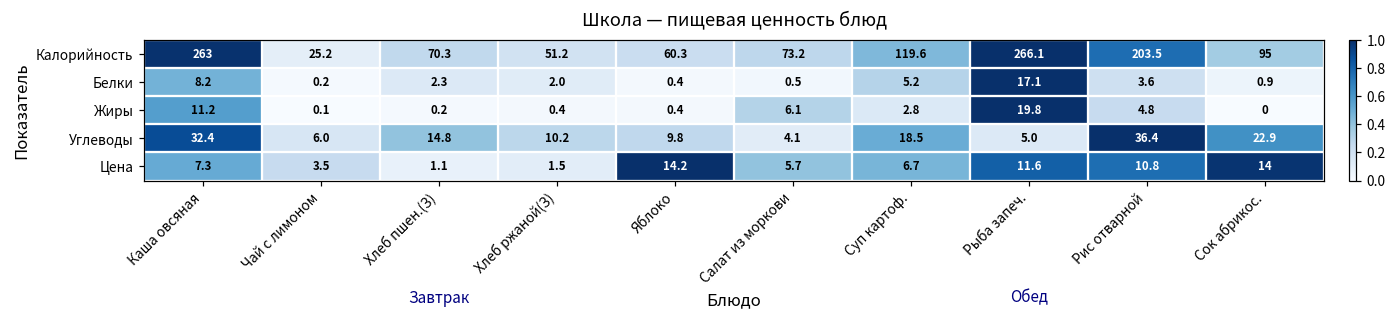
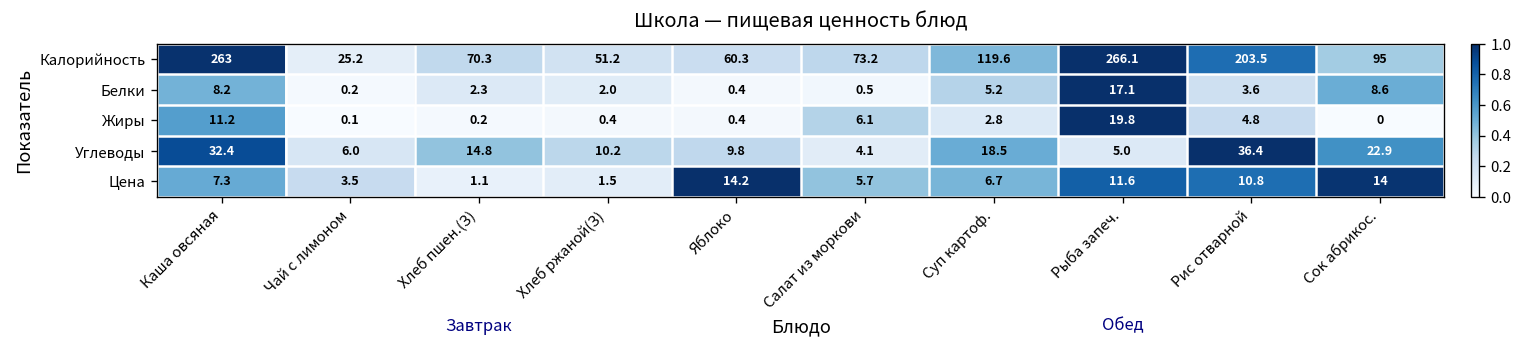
  {
    "Калорийность": {
      "Каша овсяная": 263,
      "Чай с лимоном": 25.2,
      "Хлеб пшен.(З)": 70.3,
      "Хлеб ржаной(З)": 51.2,
      "Яблоко": 60.3,
      "Салат из моркови": 73.2,
      "Суп картоф.": 119.6,
      "Рыба запеч.": 266.1,
      "Рис отварной": 203.5,
      "Сок абрикос.": 95
    },
    "Белки": {
      "Каша овсяная": 8.2,
      "Чай с лимоном": 0.2,
      "Хлеб пшен.(З)": 2.3,
      "Хлеб ржаной(З)": 2.0,
      "Яблоко": 0.4,
      "Салат из моркови": 0.5,
      "Суп картоф.": 5.2,
      "Рыба запеч.": 17.1,
      "Рис отварной": 3.6,
-     "Сок абрикос.": 0.9
+     "Сок абрикос.": 8.6
    },
    "Жиры": {
      "Каша овсяная": 11.2,
      "Чай с лимоном": 0.1,
      "Хлеб пшен.(З)": 0.2,
      "Хлеб ржаной(З)": 0.4,
      "Яблоко": 0.4,
      "Салат из моркови": 6.1,
      "Суп картоф.": 2.8,
      "Рыба запеч.": 19.8,
      "Рис отварной": 4.8,
      "Сок абрикос.": 0
    },
    "Углеводы": {
      "Каша овсяная": 32.4,
      "Чай с лимоном": 6.0,
      "Хлеб пшен.(З)": 14.8,
      "Хлеб ржаной(З)": 10.2,
      "Яблоко": 9.8,
      "Салат из моркови": 4.1,
      "Суп картоф.": 18.5,
      "Рыба запеч.": 5.0,
      "Рис отварной": 36.4,
      "Сок абрикос.": 22.9
    },
    "Цена": {
      "Каша овсяная": 7.3,
      "Чай с лимоном": 3.5,
      "Хлеб пшен.(З)": 1.1,
      "Хлеб ржаной(З)": 1.5,
      "Яблоко": 14.2,
      "Салат из моркови": 5.7,
      "Суп картоф.": 6.7,
      "Рыба запеч.": 11.6,
      "Рис отварной": 10.8,
      "Сок абрикос.": 14
    }
  }
